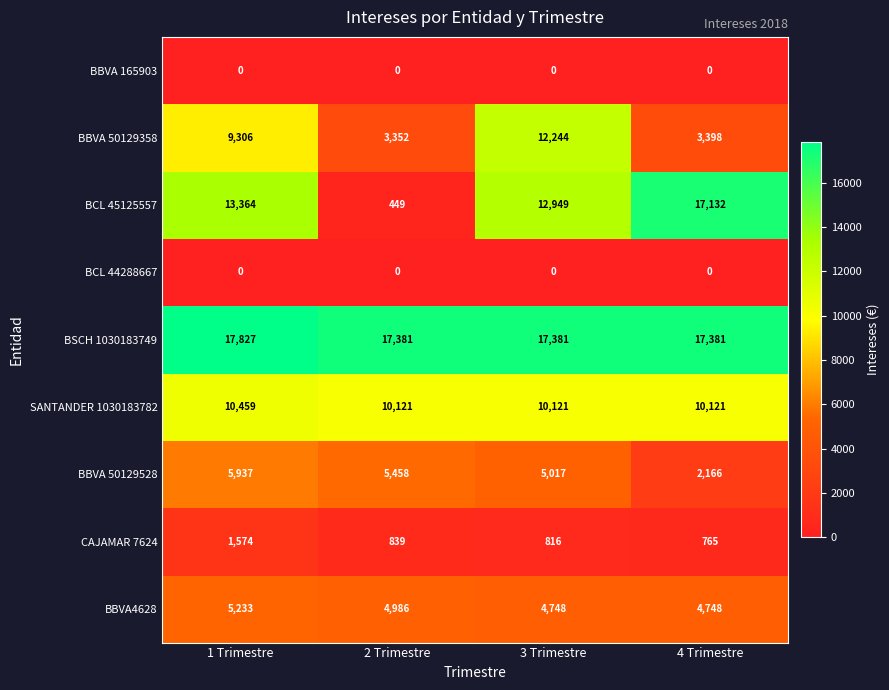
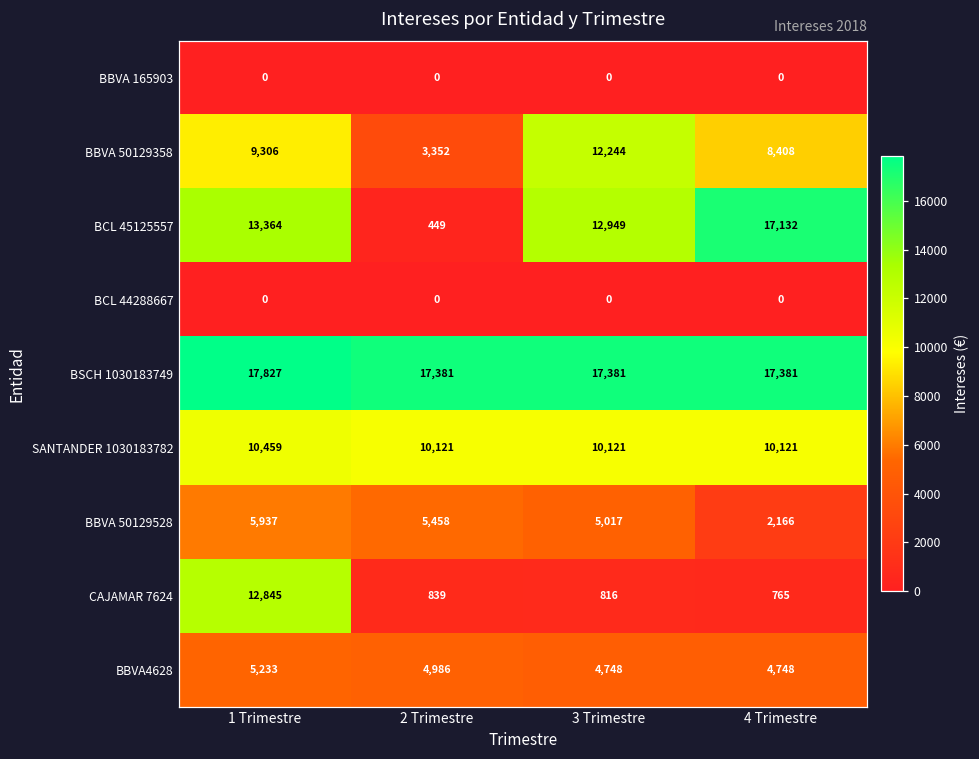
  {
    "BBVA 165903": {
      "1 Trimestre": "0",
      "2 Trimestre": "0",
      "3 Trimestre": "0",
      "4 Trimestre": "0"
    },
    "BBVA 50129358": {
      "1 Trimestre": "9,306",
      "2 Trimestre": "3,352",
      "3 Trimestre": "12,244",
-     "4 Trimestre": "3,398"
+     "4 Trimestre": "8,408"
    },
    "BCL 45125557": {
      "1 Trimestre": "13,364",
      "2 Trimestre": "449",
      "3 Trimestre": "12,949",
      "4 Trimestre": "17,132"
    },
    "BCL 44288667": {
      "1 Trimestre": "0",
      "2 Trimestre": "0",
      "3 Trimestre": "0",
      "4 Trimestre": "0"
    },
    "BSCH 1030183749": {
      "1 Trimestre": "17,827",
      "2 Trimestre": "17,381",
      "3 Trimestre": "17,381",
      "4 Trimestre": "17,381"
    },
    "SANTANDER 1030183782": {
      "1 Trimestre": "10,459",
      "2 Trimestre": "10,121",
      "3 Trimestre": "10,121",
      "4 Trimestre": "10,121"
    },
    "BBVA 50129528": {
      "1 Trimestre": "5,937",
      "2 Trimestre": "5,458",
      "3 Trimestre": "5,017",
      "4 Trimestre": "2,166"
    },
    "CAJAMAR 7624": {
-     "1 Trimestre": "1,574",
+     "1 Trimestre": "12,845",
      "2 Trimestre": "839",
      "3 Trimestre": "816",
      "4 Trimestre": "765"
    },
    "BBVA4628": {
      "1 Trimestre": "5,233",
      "2 Trimestre": "4,986",
      "3 Trimestre": "4,748",
      "4 Trimestre": "4,748"
    }
  }
